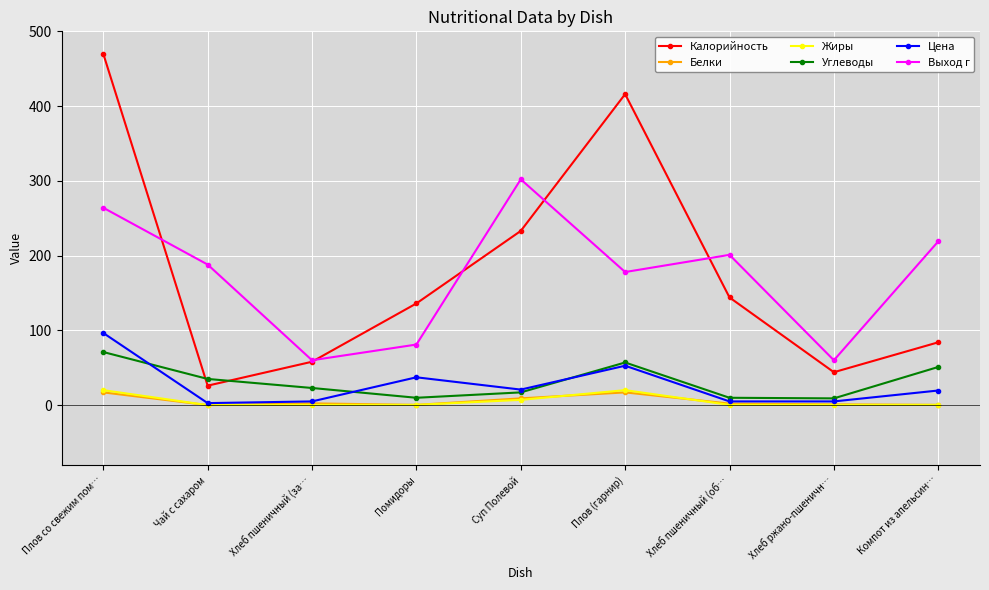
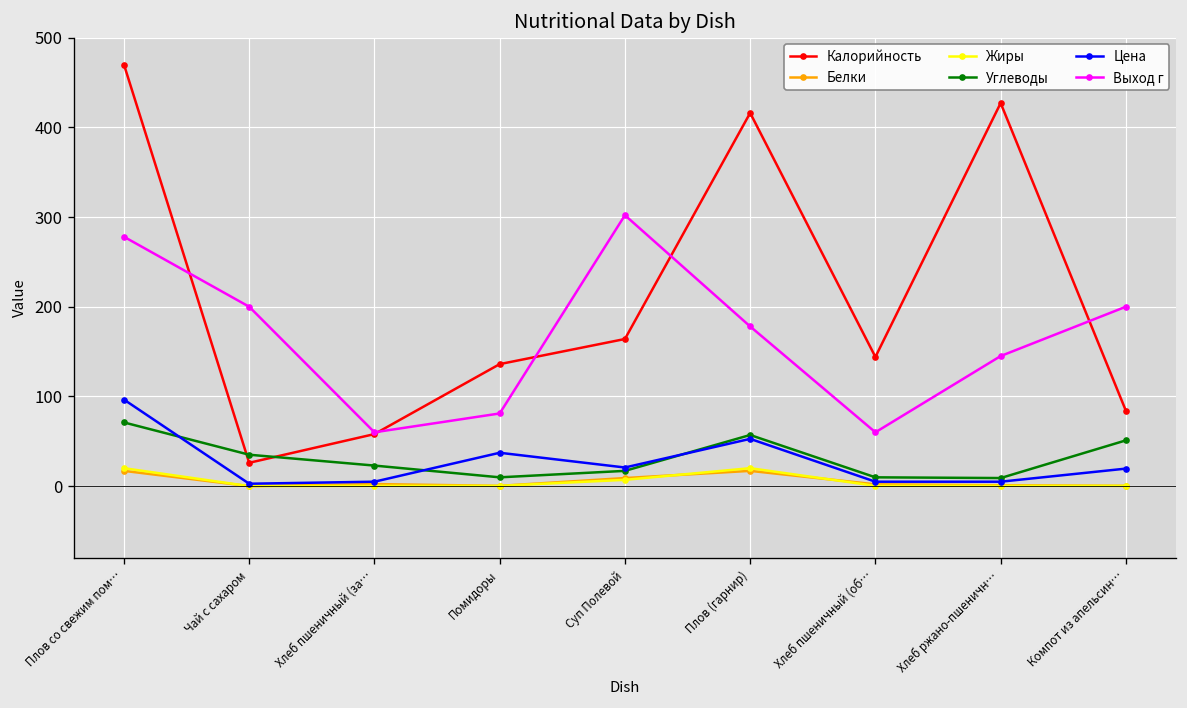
  {
    "Калорийность": {
      "Плов со свежим пом…": 470,
      "Чай с сахаром": 30,
      "Помидоры": 140,
-     "Суп Полевой": 230,
+     "Суп Полевой": 160,
      "Плов (гарнир)": 420,
      "Хлеб пшеничный (об…": 140,
-     "Хлеб ржано-пшеничн…": 40,
+     "Хлеб ржано-пшеничн…": 430,
      "Компот из апельсин…": 80
    },
    "Углеводы": {
      "Плов со свежим пом…": 70,
      "Чай с сахаром": 40,
      "Хлеб пшеничный (за…": 20,
      "Помидоры": 10,
      "Суп Полевой": 20,
      "Плов (гарнир)": 60,
      "Хлеб пшеничный (об…": 10,
      "Хлеб ржано-пшеничн…": 10,
      "Компот из апельсин…": 50
    },
    "Цена": {
      "Плов со свежим пом…": 100,
      "Помидоры": 40,
      "Суп Полевой": 20,
      "Плов (гарнир)": 50,
      "Хлеб ржано-пшеничн…": 0,
      "Компот из апельсин…": 20
    },
    "Выход г": {
-     "Плов со свежим пом…": 260,
-     "Чай с сахаром": 190,
+     "Плов со свежим пом…": 280,
+     "Чай с сахаром": 200,
      "Помидоры": 80,
      "Суп Полевой": 300,
      "Плов (гарнир)": 180,
-     "Хлеб пшеничный (об…": 200,
-     "Хлеб ржано-пшеничн…": 60,
-     "Компот из апельсин…": 220
+     "Хлеб пшеничный (об…": 60,
+     "Хлеб ржано-пшеничн…": 150,
+     "Компот из апельсин…": 200
    }
  }
